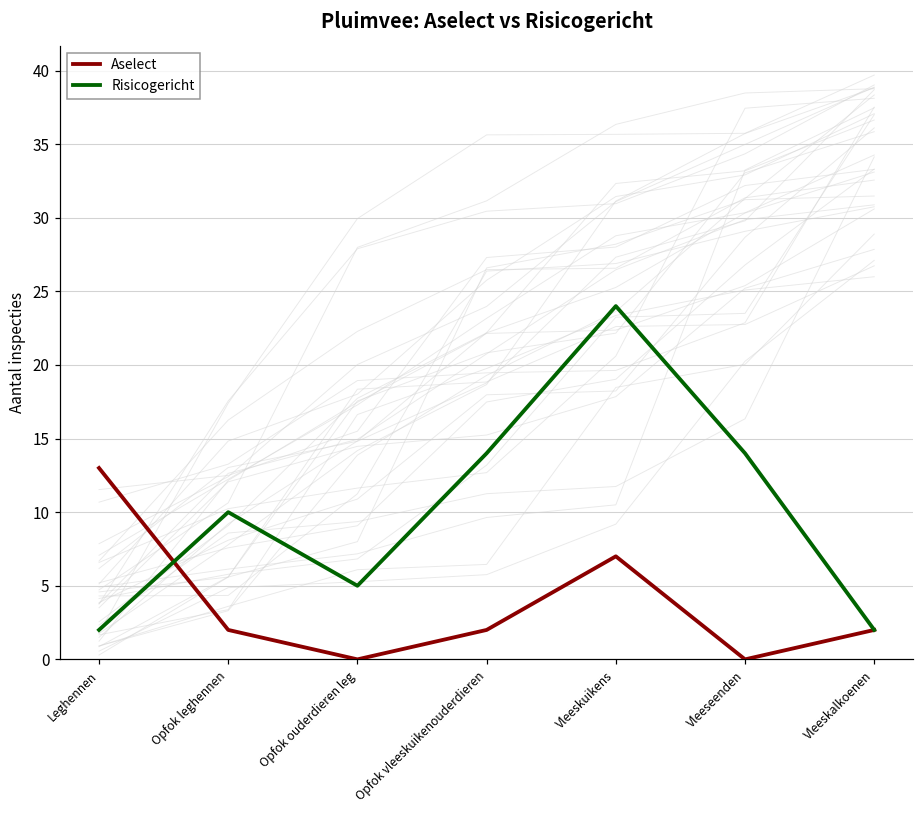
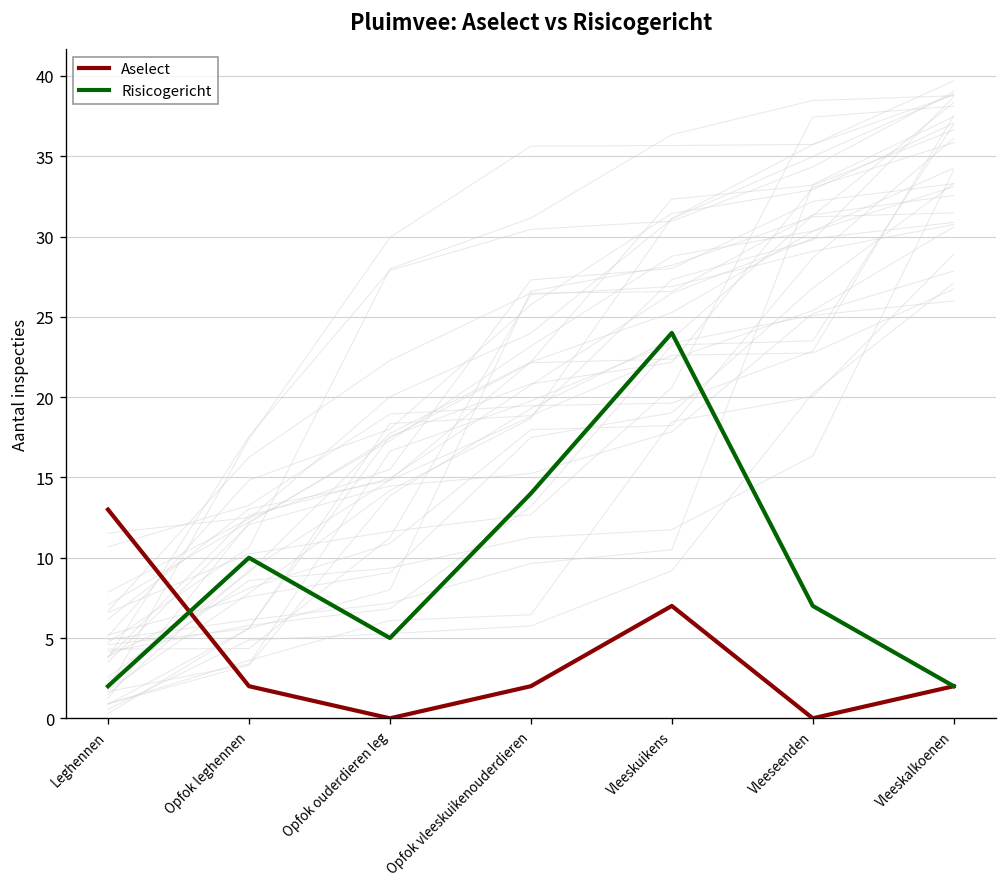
  {
    "Aselect": {
      "Leghennen": 13,
      "Opfok leghennen": 2,
      "Opfok ouderdieren leg": 0,
      "Opfok vleeskuikenouderdieren": 2,
      "Vleeskuikens": 7,
      "Vleeseenden": 0
    },
    "Risicogericht": {
      "Leghennen": 2,
      "Opfok leghennen": 10,
      "Opfok ouderdieren leg": 5,
      "Opfok vleeskuikenouderdieren": 14,
      "Vleeskuikens": 24,
-     "Vleeseenden": 14
+     "Vleeseenden": 7
    }
  }
